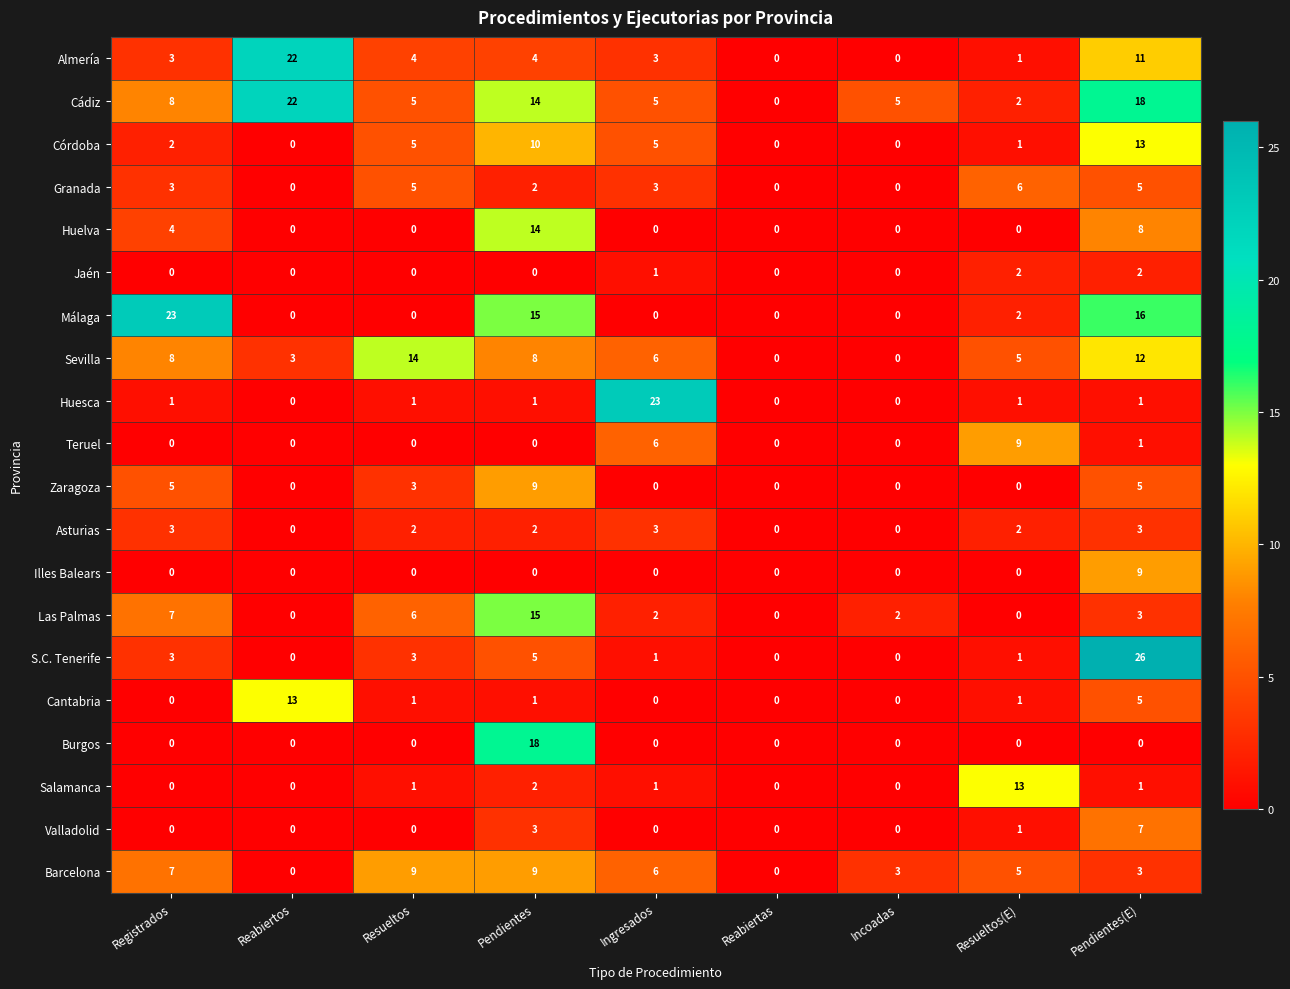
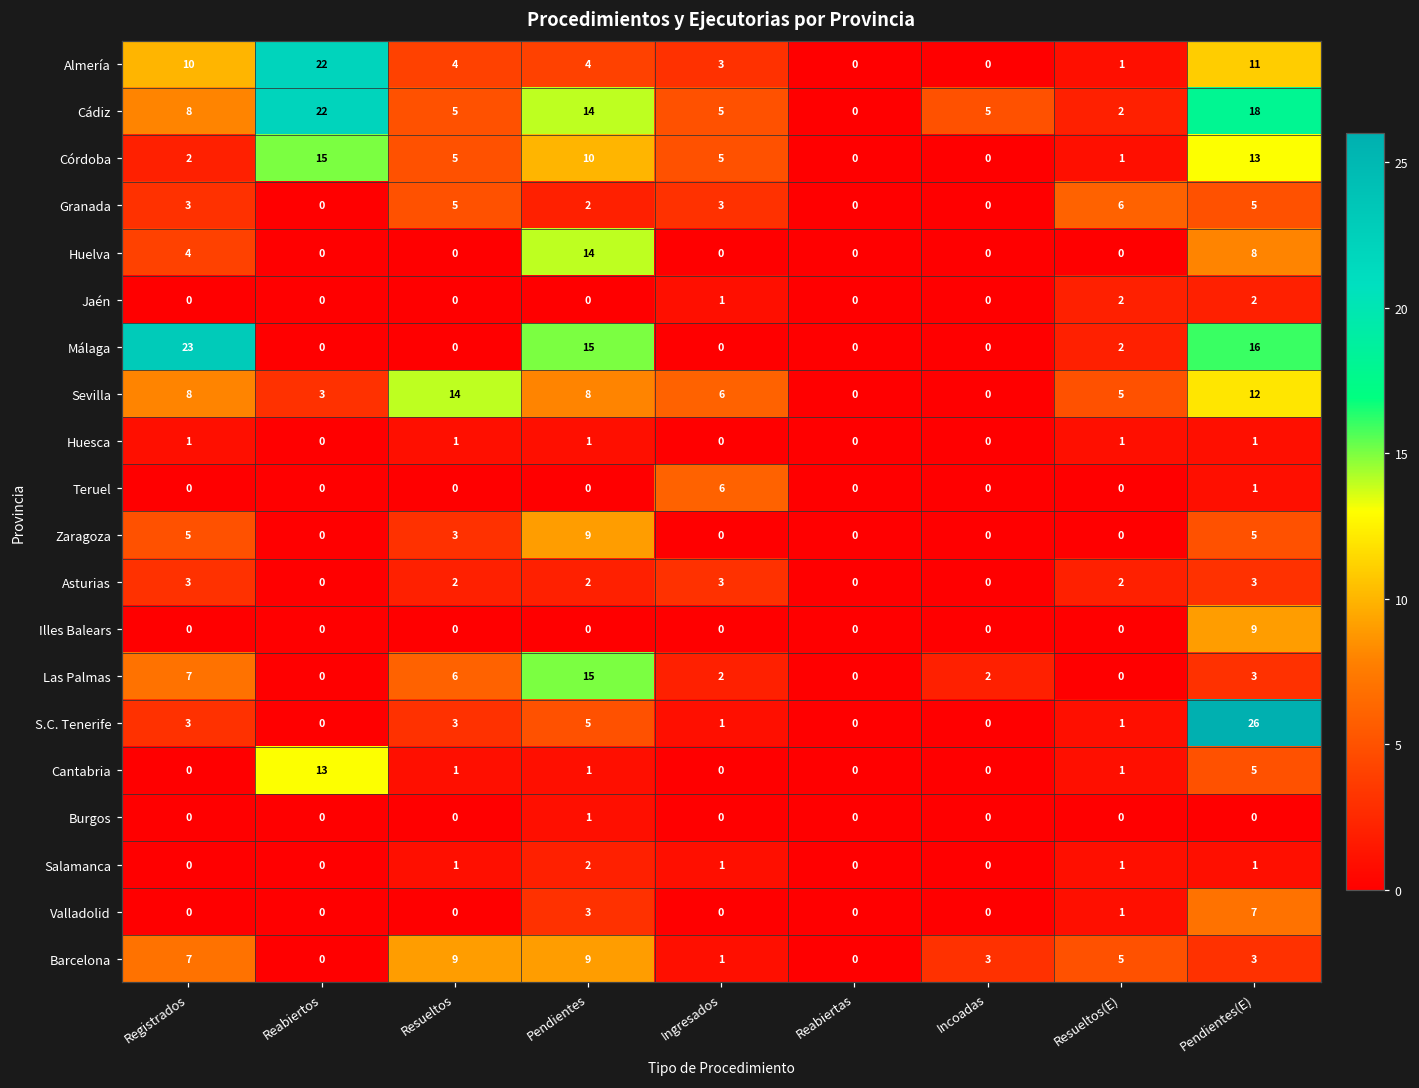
  {
    "Almería": {
-     "Registrados": 3,
+     "Registrados": 10,
      "Reabiertos": 22,
      "Resueltos": 4,
      "Pendientes": 4,
      "Ingresados": 3,
      "Reabiertas": 0,
      "Incoadas": 0,
      "Resueltos(E)": 1,
      "Pendientes(E)": 11
    },
    "Cádiz": {
      "Registrados": 8,
      "Reabiertos": 22,
      "Resueltos": 5,
      "Pendientes": 14,
      "Ingresados": 5,
      "Reabiertas": 0,
      "Incoadas": 5,
      "Resueltos(E)": 2,
      "Pendientes(E)": 18
    },
    "Córdoba": {
      "Registrados": 2,
-     "Reabiertos": 0,
+     "Reabiertos": 15,
      "Resueltos": 5,
      "Pendientes": 10,
      "Ingresados": 5,
      "Reabiertas": 0,
      "Incoadas": 0,
      "Resueltos(E)": 1,
      "Pendientes(E)": 13
    },
    "Granada": {
      "Registrados": 3,
      "Reabiertos": 0,
      "Resueltos": 5,
      "Pendientes": 2,
      "Ingresados": 3,
      "Reabiertas": 0,
      "Incoadas": 0,
      "Resueltos(E)": 6,
      "Pendientes(E)": 5
    },
    "Huelva": {
      "Registrados": 4,
      "Reabiertos": 0,
      "Resueltos": 0,
      "Pendientes": 14,
      "Ingresados": 0,
      "Reabiertas": 0,
      "Incoadas": 0,
      "Resueltos(E)": 0,
      "Pendientes(E)": 8
    },
    "Jaén": {
      "Registrados": 0,
      "Reabiertos": 0,
      "Resueltos": 0,
      "Pendientes": 0,
      "Ingresados": 1,
      "Reabiertas": 0,
      "Incoadas": 0,
      "Resueltos(E)": 2,
      "Pendientes(E)": 2
    },
    "Málaga": {
      "Registrados": 23,
      "Reabiertos": 0,
      "Resueltos": 0,
      "Pendientes": 15,
      "Ingresados": 0,
      "Reabiertas": 0,
      "Incoadas": 0,
      "Resueltos(E)": 2,
      "Pendientes(E)": 16
    },
    "Sevilla": {
      "Registrados": 8,
      "Reabiertos": 3,
      "Resueltos": 14,
      "Pendientes": 8,
      "Ingresados": 6,
      "Reabiertas": 0,
      "Incoadas": 0,
      "Resueltos(E)": 5,
      "Pendientes(E)": 12
    },
    "Huesca": {
      "Registrados": 1,
      "Reabiertos": 0,
      "Resueltos": 1,
      "Pendientes": 1,
-     "Ingresados": 23,
+     "Ingresados": 0,
      "Reabiertas": 0,
      "Incoadas": 0,
      "Resueltos(E)": 1,
      "Pendientes(E)": 1
    },
    "Teruel": {
      "Registrados": 0,
      "Reabiertos": 0,
      "Resueltos": 0,
      "Pendientes": 0,
      "Ingresados": 6,
      "Reabiertas": 0,
      "Incoadas": 0,
-     "Resueltos(E)": 9,
+     "Resueltos(E)": 0,
      "Pendientes(E)": 1
    },
    "Zaragoza": {
      "Registrados": 5,
      "Reabiertos": 0,
      "Resueltos": 3,
      "Pendientes": 9,
      "Ingresados": 0,
      "Reabiertas": 0,
      "Incoadas": 0,
      "Resueltos(E)": 0,
      "Pendientes(E)": 5
    },
    "Asturias": {
      "Registrados": 3,
      "Reabiertos": 0,
      "Resueltos": 2,
      "Pendientes": 2,
      "Ingresados": 3,
      "Reabiertas": 0,
      "Incoadas": 0,
      "Resueltos(E)": 2,
      "Pendientes(E)": 3
    },
    "Illes Balears": {
      "Registrados": 0,
      "Reabiertos": 0,
      "Resueltos": 0,
      "Pendientes": 0,
      "Ingresados": 0,
      "Reabiertas": 0,
      "Incoadas": 0,
      "Resueltos(E)": 0,
      "Pendientes(E)": 9
    },
    "Las Palmas": {
      "Registrados": 7,
      "Reabiertos": 0,
      "Resueltos": 6,
      "Pendientes": 15,
      "Ingresados": 2,
      "Reabiertas": 0,
      "Incoadas": 2,
      "Resueltos(E)": 0,
      "Pendientes(E)": 3
    },
    "S.C. Tenerife": {
      "Registrados": 3,
      "Reabiertos": 0,
      "Resueltos": 3,
      "Pendientes": 5,
      "Ingresados": 1,
      "Reabiertas": 0,
      "Incoadas": 0,
      "Resueltos(E)": 1,
      "Pendientes(E)": 26
    },
    "Cantabria": {
      "Registrados": 0,
      "Reabiertos": 13,
      "Resueltos": 1,
      "Pendientes": 1,
      "Ingresados": 0,
      "Reabiertas": 0,
      "Incoadas": 0,
      "Resueltos(E)": 1,
      "Pendientes(E)": 5
    },
    "Burgos": {
      "Registrados": 0,
      "Reabiertos": 0,
      "Resueltos": 0,
-     "Pendientes": 18,
+     "Pendientes": 1,
      "Ingresados": 0,
      "Reabiertas": 0,
      "Incoadas": 0,
      "Resueltos(E)": 0,
      "Pendientes(E)": 0
    },
    "Salamanca": {
      "Registrados": 0,
      "Reabiertos": 0,
      "Resueltos": 1,
      "Pendientes": 2,
      "Ingresados": 1,
      "Reabiertas": 0,
      "Incoadas": 0,
-     "Resueltos(E)": 13,
+     "Resueltos(E)": 1,
      "Pendientes(E)": 1
    },
    "Valladolid": {
      "Registrados": 0,
      "Reabiertos": 0,
      "Resueltos": 0,
      "Pendientes": 3,
      "Ingresados": 0,
      "Reabiertas": 0,
      "Incoadas": 0,
      "Resueltos(E)": 1,
      "Pendientes(E)": 7
    },
    "Barcelona": {
      "Registrados": 7,
      "Reabiertos": 0,
      "Resueltos": 9,
      "Pendientes": 9,
-     "Ingresados": 6,
+     "Ingresados": 1,
      "Reabiertas": 0,
      "Incoadas": 3,
      "Resueltos(E)": 5,
      "Pendientes(E)": 3
    }
  }
